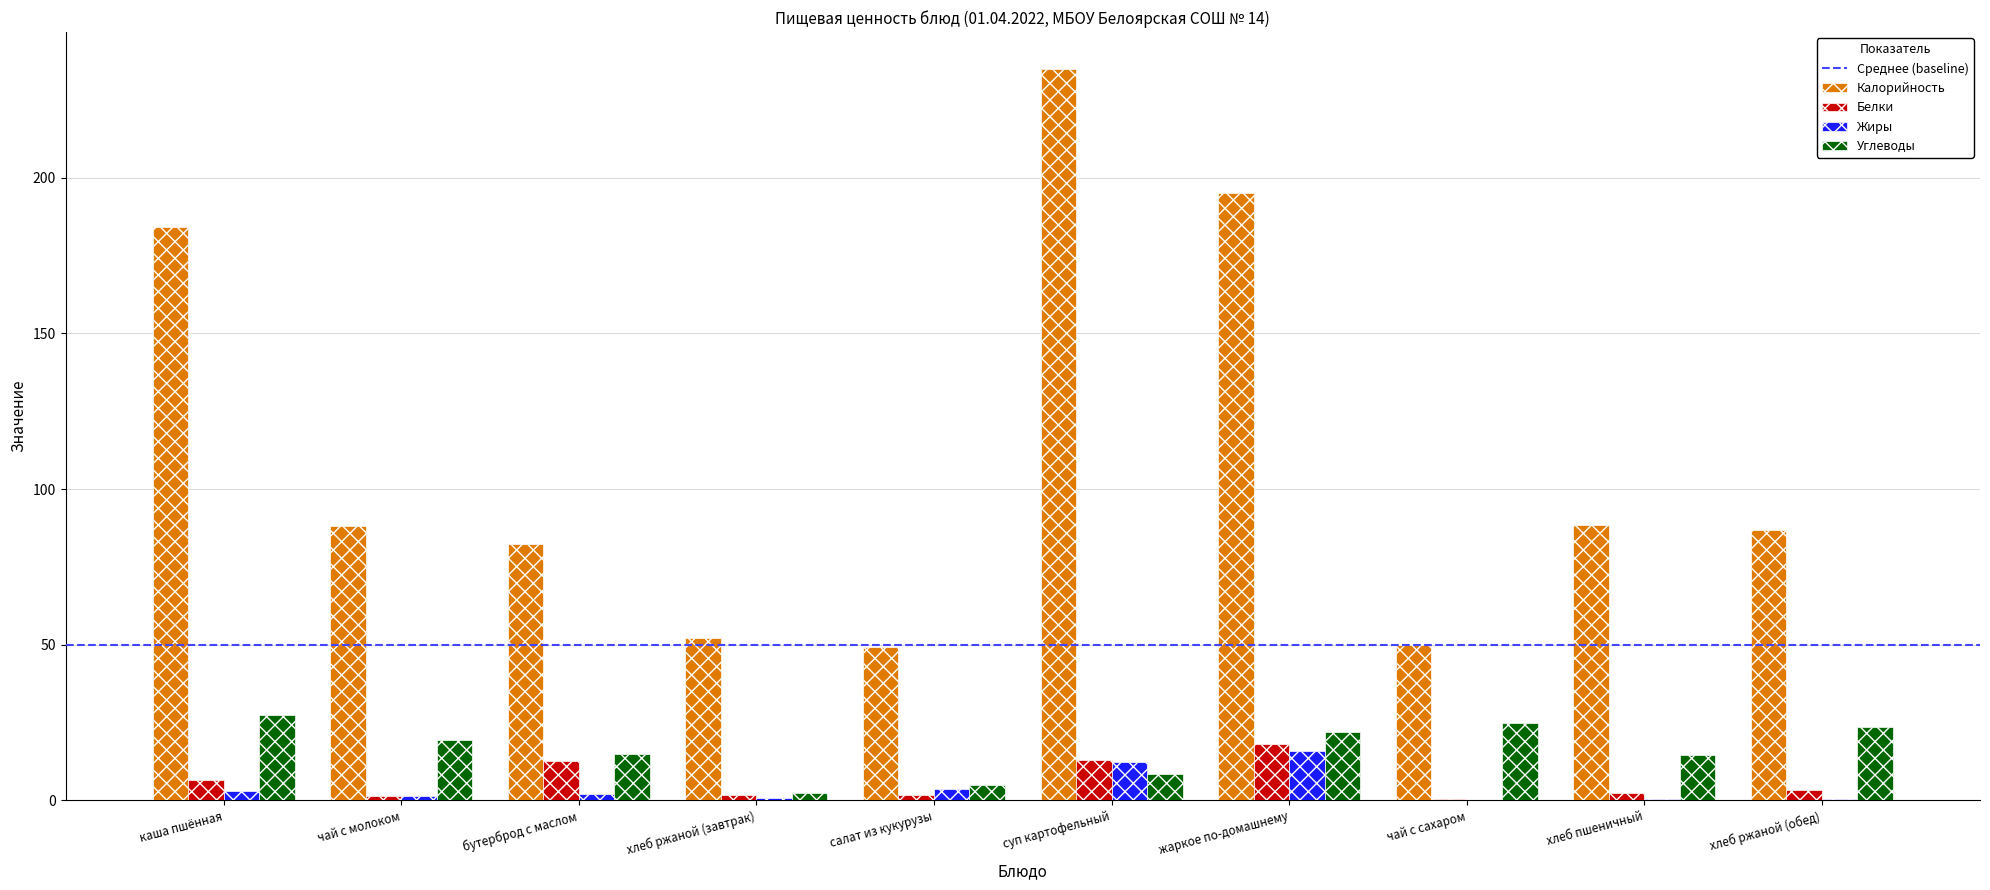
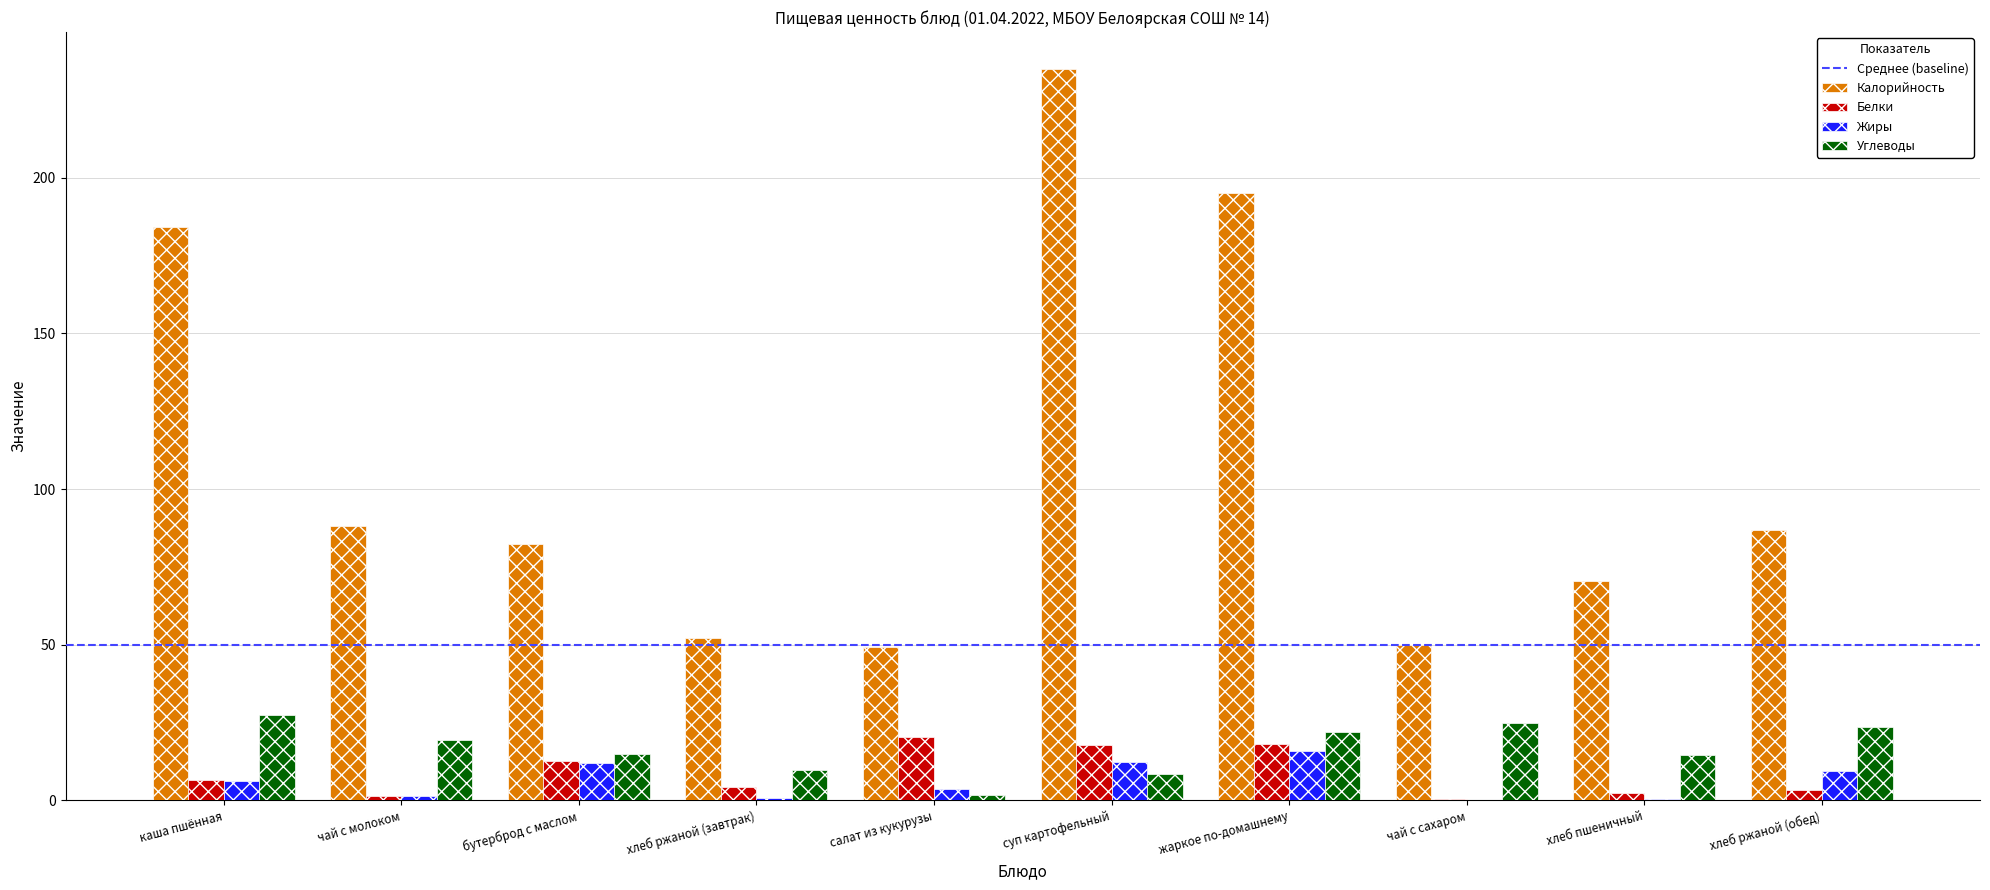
  {
    "Калорийность": {
      "каша пшённая": 184,
      "чай с молоком": 88,
      "бутерброд с маслом": 82,
      "хлеб ржаной (завтрак)": 52,
      "салат из кукурузы": 49,
      "суп картофельный": 235,
      "жаркое по-домашнему": 195,
      "чай с сахаром": 50,
-     "хлеб пшеничный": 88,
+     "хлеб пшеничный": 70,
      "хлеб ржаной (обед)": 87
    },
    "Белки": {
      "каша пшённая": 7,
      "чай с молоком": 1,
      "бутерброд с маслом": 13,
-     "хлеб ржаной (завтрак)": 2,
-     "салат из кукурузы": 2,
-     "суп картофельный": 13,
+     "хлеб ржаной (завтрак)": 4,
+     "салат из кукурузы": 20,
+     "суп картофельный": 18,
      "жаркое по-домашнему": 18,
      "хлеб пшеничный": 2,
      "хлеб ржаной (обед)": 3
    },
    "Жиры": {
-     "каша пшённая": 3,
+     "каша пшённая": 6,
      "чай с молоком": 2,
-     "бутерброд с маслом": 2,
+     "бутерброд с маслом": 12,
      "салат из кукурузы": 4,
      "суп картофельный": 12,
      "жаркое по-домашнему": 16,
-     "хлеб ржаной (обед)": 1
+     "хлеб ржаной (обед)": 10
    },
    "Углеводы": {
      "каша пшённая": 27,
      "чай с молоком": 19,
      "бутерброд с маслом": 15,
-     "хлеб ржаной (завтрак)": 2,
-     "салат из кукурузы": 5,
+     "хлеб ржаной (завтрак)": 10,
+     "салат из кукурузы": 2,
      "суп картофельный": 9,
      "жаркое по-домашнему": 22,
      "чай с сахаром": 25,
      "хлеб пшеничный": 14,
      "хлеб ржаной (обед)": 24
    }
  }
